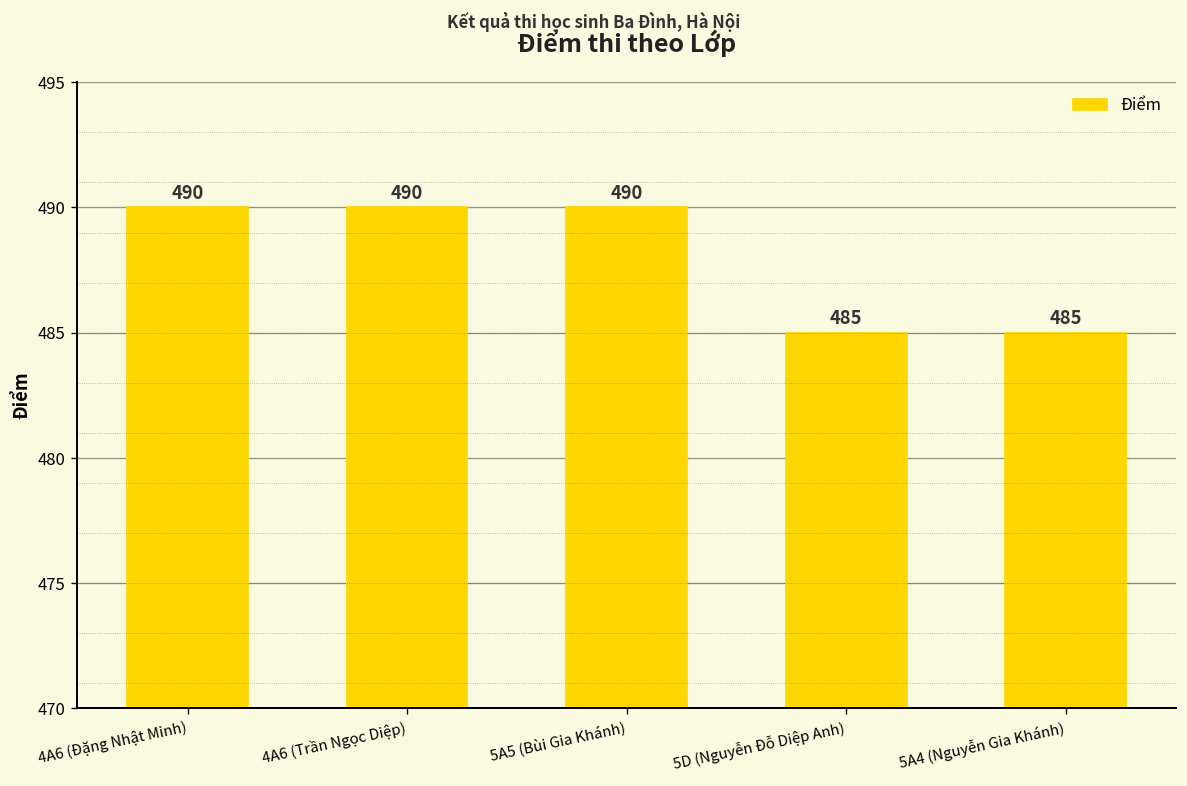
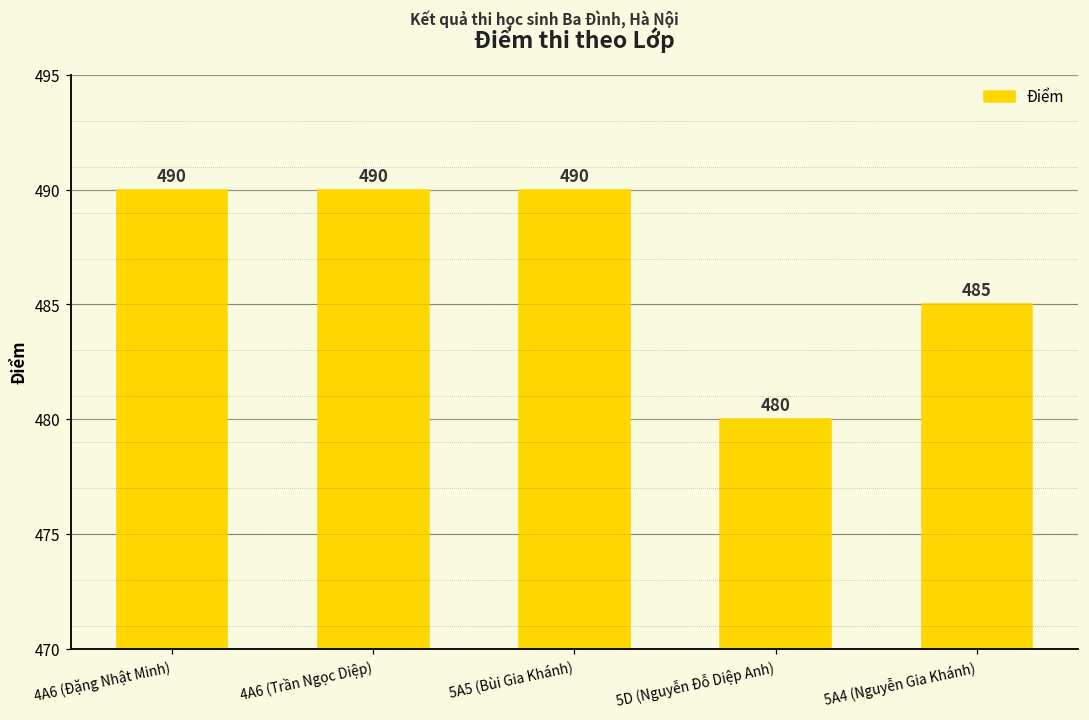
  {
    "4A6 (Đặng Nhật Minh)": 490,
    "4A6 (Trần Ngọc Diệp)": 490,
    "5A5 (Bùi Gia Khánh)": 490,
-   "5D (Nguyễn Đỗ Diệp Anh)": 485,
+   "5D (Nguyễn Đỗ Diệp Anh)": 480,
    "5A4 (Nguyễn Gia Khánh)": 485
  }
